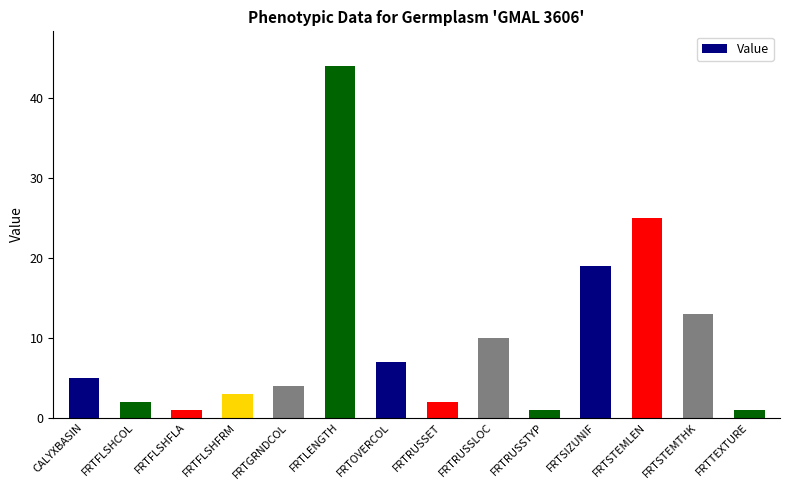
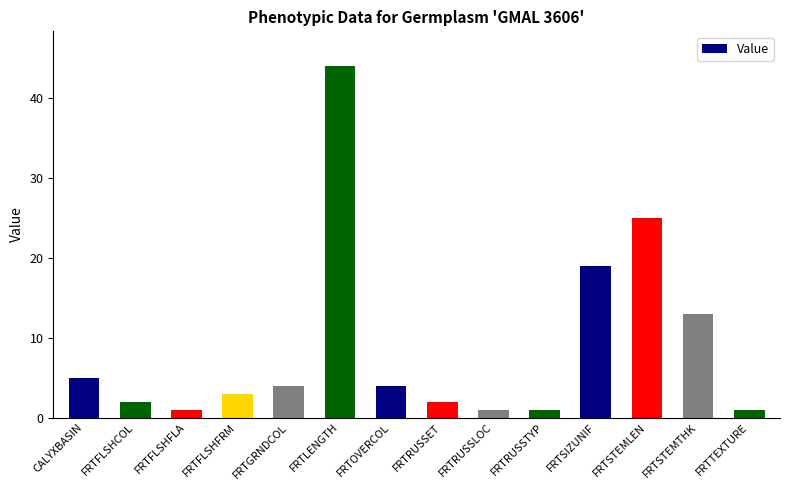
  {
    "CALYXBASIN": 5,
    "FRTFLSHCOL": 2,
    "FRTFLSHFLA": 1,
    "FRTFLSHFRM": 3,
    "FRTGRNDCOL": 4,
    "FRTLENGTH": 44,
-   "FRTOVERCOL": 7,
+   "FRTOVERCOL": 4,
    "FRTRUSSET": 2,
-   "FRTRUSSLOC": 10,
+   "FRTRUSSLOC": 1,
    "FRTRUSSTYP": 1,
    "FRTSIZUNIF": 19,
    "FRTSTEMLEN": 25,
    "FRTSTEMTHK": 13,
    "FRTTEXTURE": 1
  }
